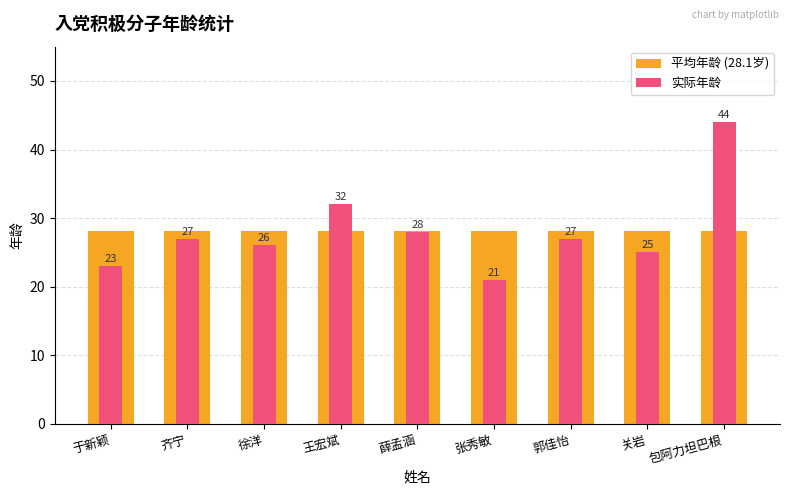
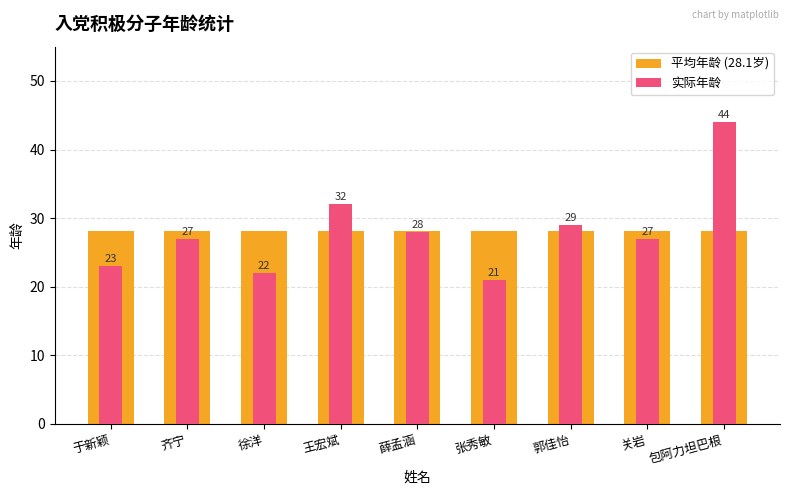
  {
    "平均年龄 (28.1岁)": {
      "薛孟涵": 28
    },
    "实际年龄": {
-     "徐洋": 26,
+     "徐洋": 22,
      "王宏斌": 32,
-     "郭佳怡": 27,
-     "关岩": 25,
+     "郭佳怡": 29,
+     "关岩": 27,
      "包阿力坦巴根": 44
    }
  }
